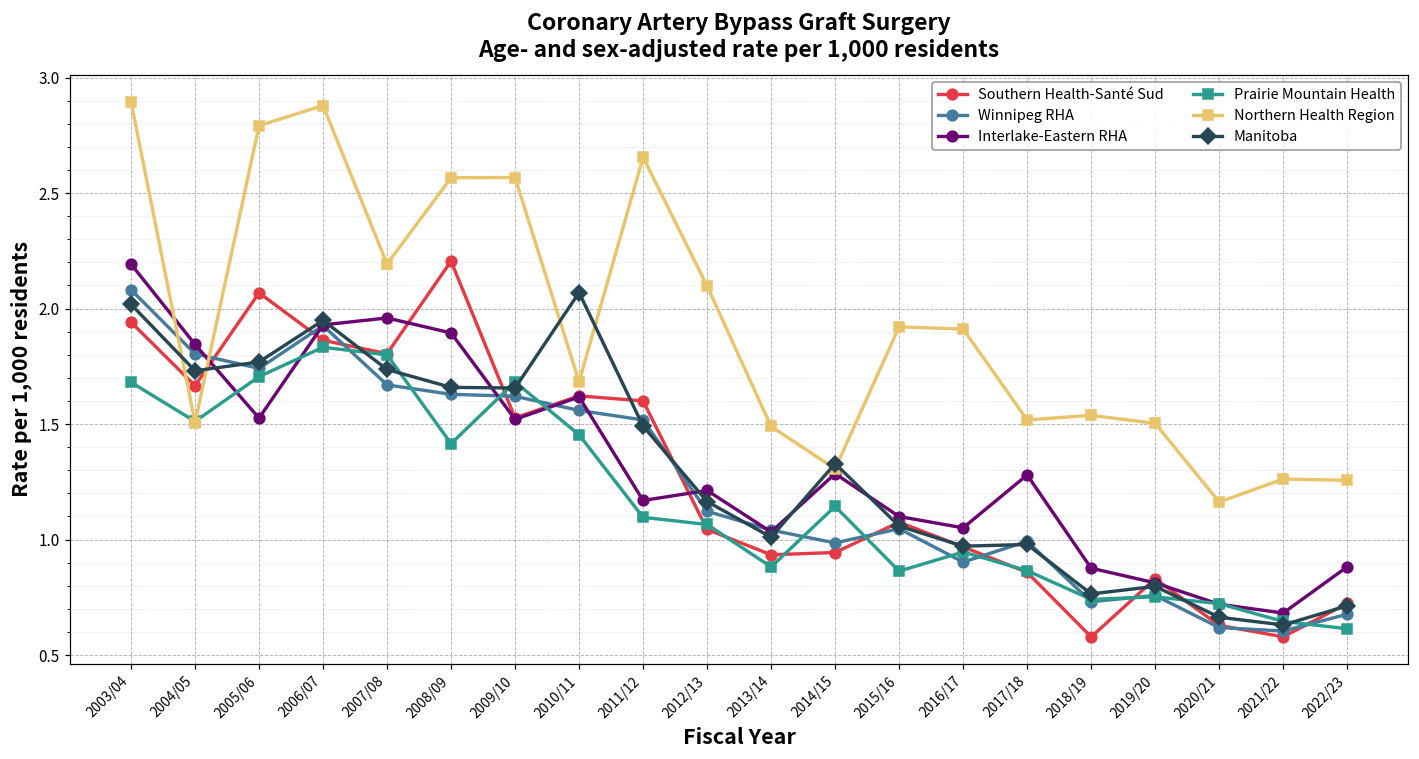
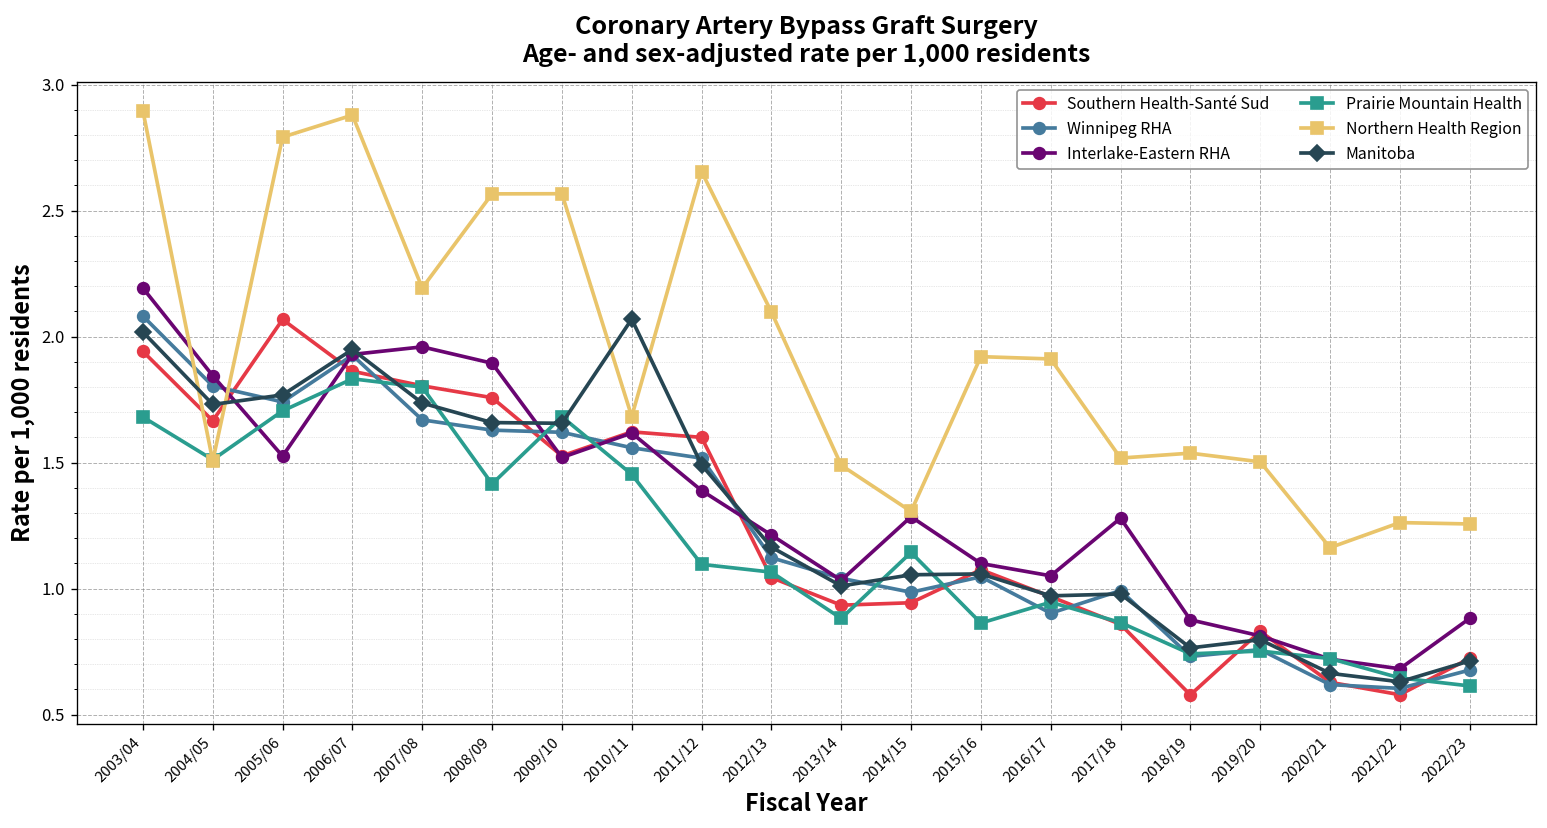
  {
    "Southern Health-Santé Sud": {
      "2003/04": 1.94,
      "2004/05": 1.67,
      "2005/06": 2.07,
      "2006/07": 1.86,
-     "2008/09": 2.21,
+     "2008/09": 1.76,
      "2011/12": 1.60,
      "2012/13": 1.04,
      "2013/14": 0.93,
      "2014/15": 0.94,
      "2015/16": 1.08,
      "2018/19": 0.58,
      "2019/20": 0.83,
      "2021/22": 0.58
    },
    "Interlake-Eastern RHA": {
      "2003/04": 2.19,
      "2004/05": 1.84,
      "2005/06": 1.53,
      "2007/08": 1.96,
      "2008/09": 1.89,
-     "2011/12": 1.17,
+     "2011/12": 1.39,
      "2012/13": 1.21,
      "2014/15": 1.29,
      "2015/16": 1.10,
      "2016/17": 1.05,
      "2017/18": 1.28,
      "2018/19": 0.88,
      "2019/20": 0.81,
      "2021/22": 0.68,
      "2022/23": 0.88
    },
    "Northern Health Region": {
      "2003/04": 2.90,
      "2005/06": 2.79,
      "2006/07": 2.88,
      "2007/08": 2.19,
      "2008/09": 2.57,
      "2009/10": 2.57,
      "2010/11": 1.68,
      "2011/12": 2.65,
      "2012/13": 2.10,
      "2013/14": 1.49,
      "2014/15": 1.31,
      "2015/16": 1.92,
      "2016/17": 1.91,
      "2017/18": 1.52,
      "2018/19": 1.54,
      "2019/20": 1.50,
      "2020/21": 1.16,
      "2021/22": 1.26,
      "2022/23": 1.26
    },
    "Manitoba": {
      "2003/04": 2.02,
      "2004/05": 1.73,
      "2005/06": 1.77,
      "2006/07": 1.95,
      "2007/08": 1.74,
      "2008/09": 1.66,
      "2009/10": 1.66,
      "2010/11": 2.07,
      "2011/12": 1.49,
      "2012/13": 1.16,
      "2013/14": 1.01,
-     "2014/15": 1.33,
+     "2014/15": 1.05,
      "2017/18": 0.98,
      "2018/19": 0.76,
      "2019/20": 0.80,
      "2020/21": 0.66,
      "2021/22": 0.63
    }
  }
